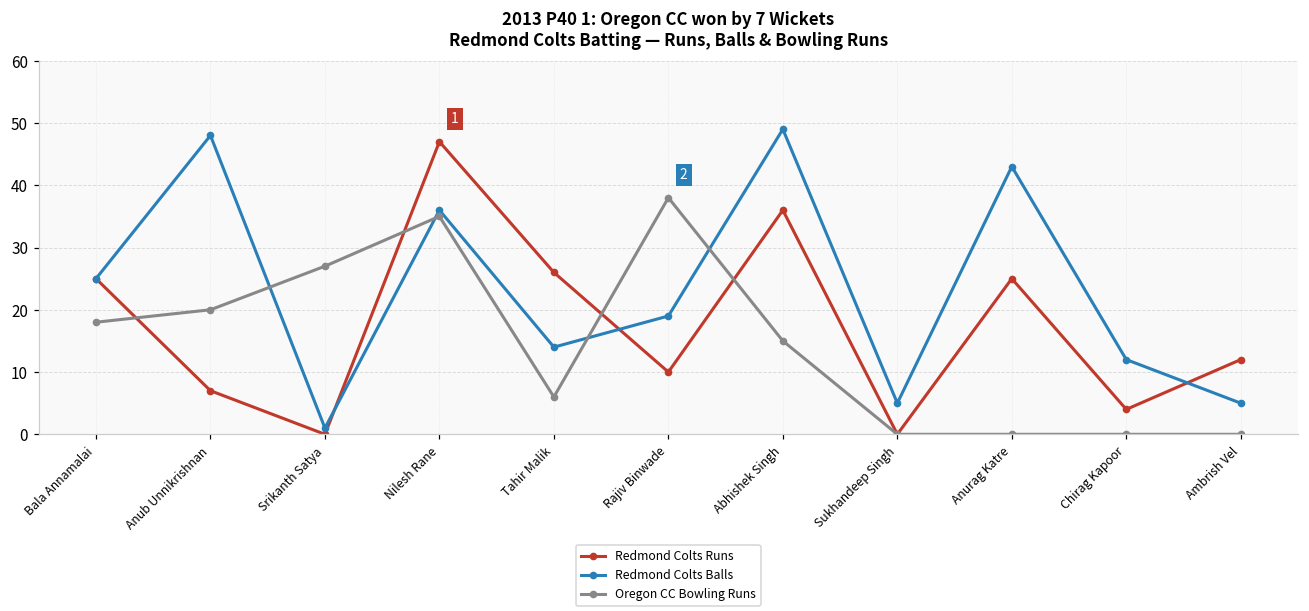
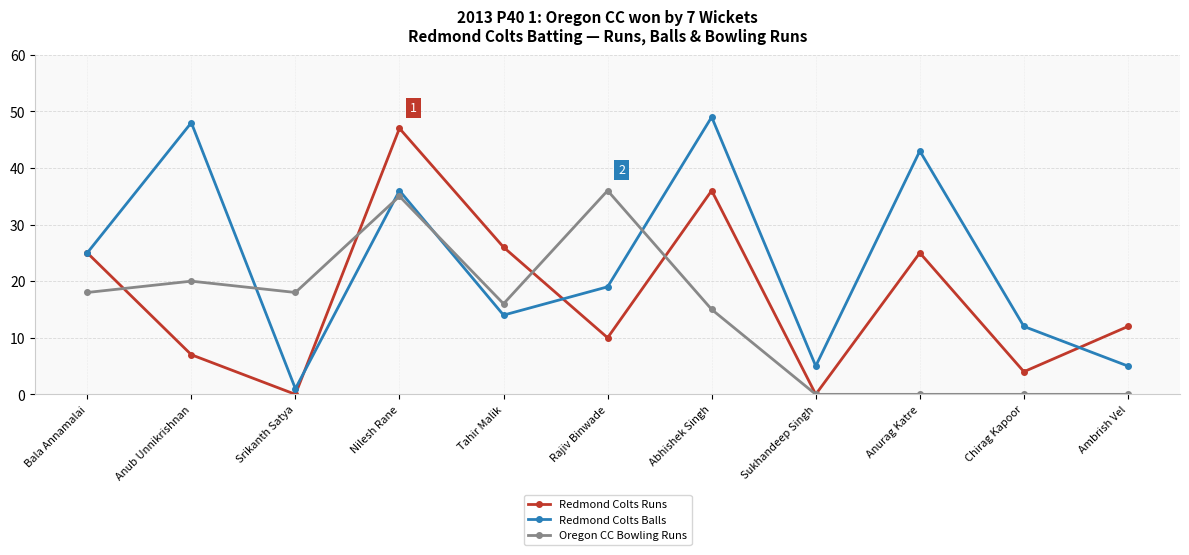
  {
    "Redmond Colts Runs": {
      "Anub Unnikrishnan": 7,
      "Srikanth Satya": 0,
      "Tahir Malik": 26,
      "Rajiv Binwade": 10,
      "Abhishek Singh": 36,
      "Anurag Katre": 25,
      "Chirag Kapoor": 4,
      "Ambrish Vel": 12
    },
    "Redmond Colts Balls": {
      "Anub Unnikrishnan": 48,
      "Srikanth Satya": 1,
      "Nilesh Rane": 36,
      "Tahir Malik": 14,
      "Rajiv Binwade": 19,
      "Abhishek Singh": 49,
      "Sukhandeep Singh": 5,
      "Anurag Katre": 43,
      "Chirag Kapoor": 12,
      "Ambrish Vel": 5
    },
    "Oregon CC Bowling Runs": {
      "Bala Annamalai": 18,
      "Anub Unnikrishnan": 20,
-     "Srikanth Satya": 27,
+     "Srikanth Satya": 18,
      "Nilesh Rane": 35,
-     "Tahir Malik": 6,
-     "Rajiv Binwade": 38,
+     "Tahir Malik": 16,
+     "Rajiv Binwade": 36,
      "Abhishek Singh": 15,
      "Anurag Katre": 0,
      "Chirag Kapoor": 0,
      "Ambrish Vel": 0
    }
  }
